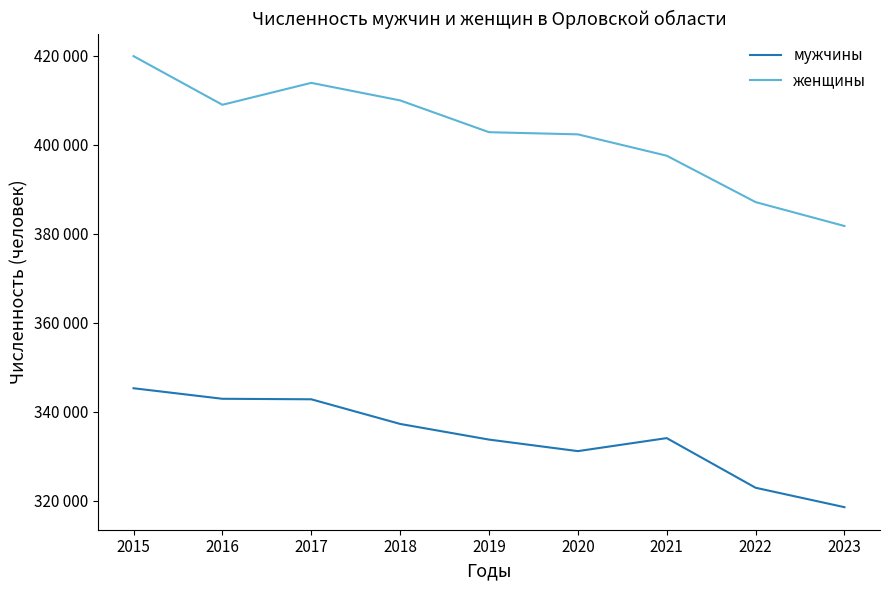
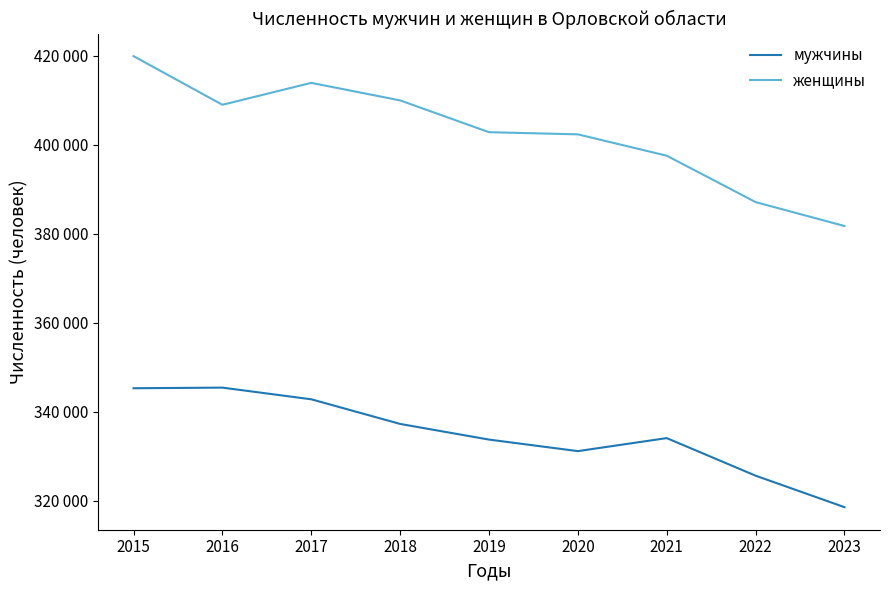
  {
    "мужчины": {
      "2015": 345000,
-     "2016": 343000,
+     "2016": 345000,
      "2017": 343000,
      "2018": 337000,
      "2019": 334000,
      "2020": 331000,
      "2021": 334000,
-     "2022": 323000,
+     "2022": 326000,
      "2023": 319000
    },
    "женщины": {
      "2015": 420000,
      "2016": 409000,
      "2017": 414000,
      "2018": 410000,
      "2019": 403000,
      "2020": 402000,
      "2021": 398000,
      "2022": 387000,
      "2023": 382000
    }
  }
